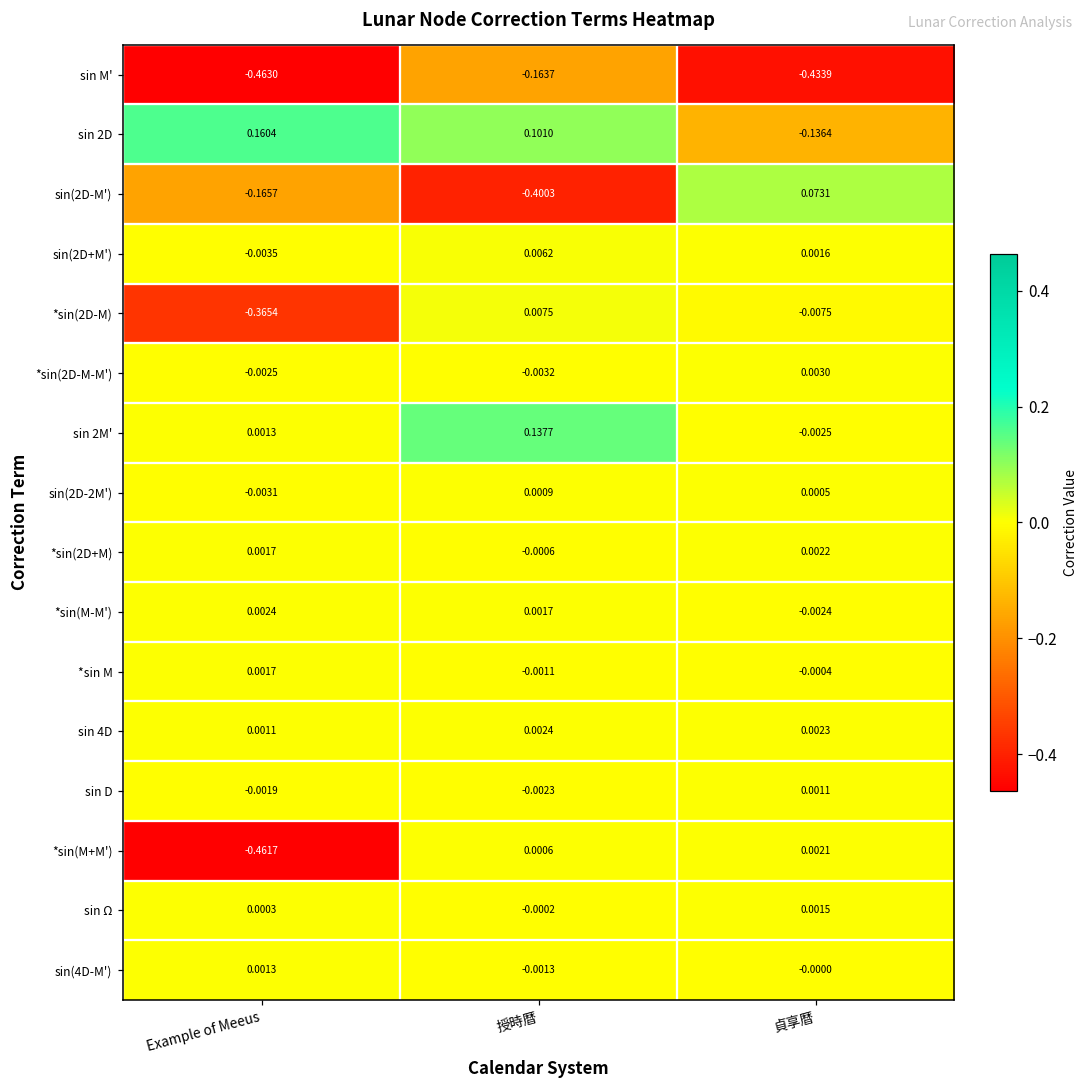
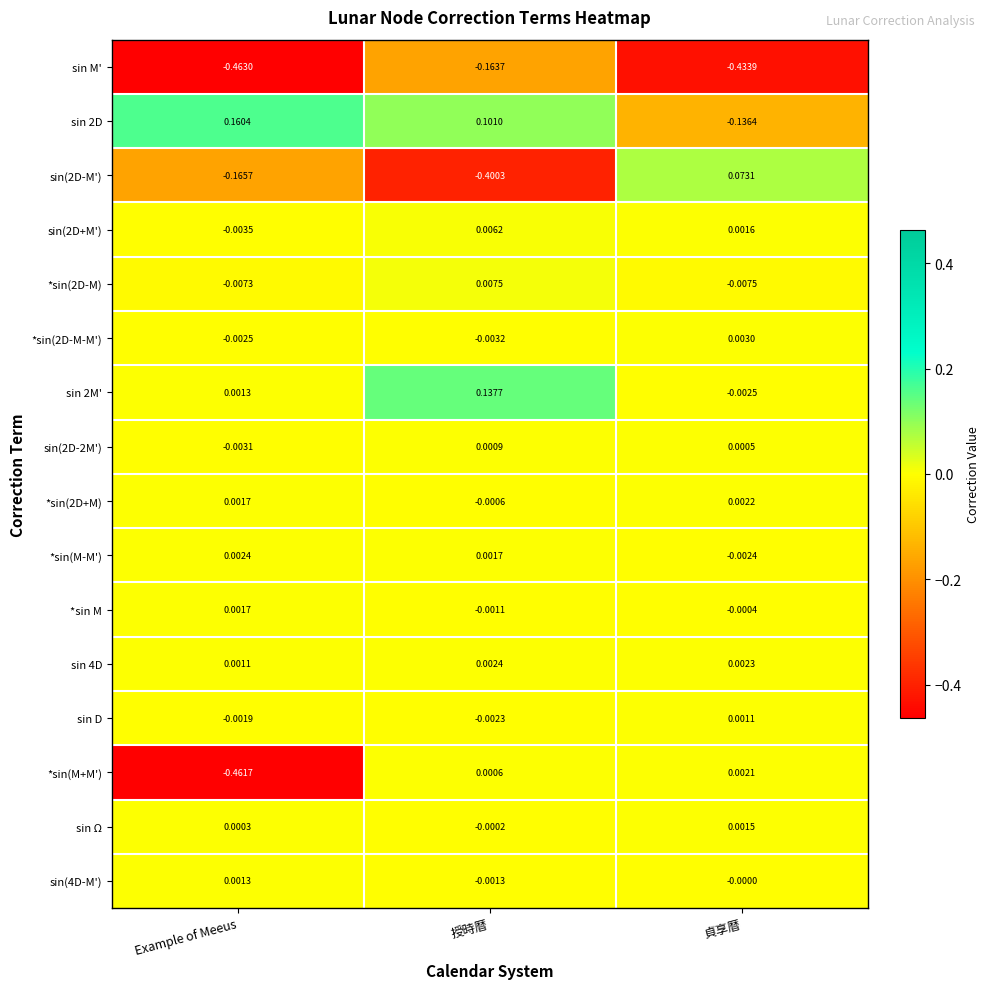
  {
    "sin M'": {
      "Example of Meeus": -0.4630,
      "授時暦": -0.1637,
      "貞享暦": -0.4339
    },
    "sin 2D": {
      "Example of Meeus": 0.1604,
      "授時暦": 0.1010,
      "貞享暦": -0.1364
    },
    "sin(2D-M')": {
      "Example of Meeus": -0.1657,
      "授時暦": -0.4003,
      "貞享暦": 0.0731
    },
    "sin(2D+M')": {
      "Example of Meeus": -0.0035,
      "授時暦": 0.0062,
      "貞享暦": 0.0016
    },
    "*sin(2D-M)": {
-     "Example of Meeus": -0.3654,
+     "Example of Meeus": -0.0073,
      "授時暦": 0.0075,
      "貞享暦": -0.0075
    },
    "*sin(2D-M-M')": {
      "Example of Meeus": -0.0025,
      "授時暦": -0.0032,
      "貞享暦": 0.0030
    },
    "sin 2M'": {
      "Example of Meeus": 0.0013,
      "授時暦": 0.1377,
      "貞享暦": -0.0025
    },
    "sin(2D-2M')": {
      "Example of Meeus": -0.0031,
      "授時暦": 0.0009,
      "貞享暦": 0.0005
    },
    "*sin(2D+M)": {
      "Example of Meeus": 0.0017,
      "授時暦": -0.0006,
      "貞享暦": 0.0022
    },
    "*sin(M-M')": {
      "Example of Meeus": 0.0024,
      "授時暦": 0.0017,
      "貞享暦": -0.0024
    },
    "*sin M": {
      "Example of Meeus": 0.0017,
      "授時暦": -0.0011,
      "貞享暦": -0.0004
    },
    "sin 4D": {
      "Example of Meeus": 0.0011,
      "授時暦": 0.0024,
      "貞享暦": 0.0023
    },
    "sin D": {
      "Example of Meeus": -0.0019,
      "授時暦": -0.0023,
      "貞享暦": 0.0011
    },
    "*sin(M+M')": {
      "Example of Meeus": -0.4617,
      "授時暦": 0.0006,
      "貞享暦": 0.0021
    },
    "sin Ω": {
      "Example of Meeus": 0.0003,
      "授時暦": -0.0002,
      "貞享暦": 0.0015
    },
    "sin(4D-M')": {
      "Example of Meeus": 0.0013,
      "授時暦": -0.0013,
      "貞享暦": -0.0000
    }
  }
